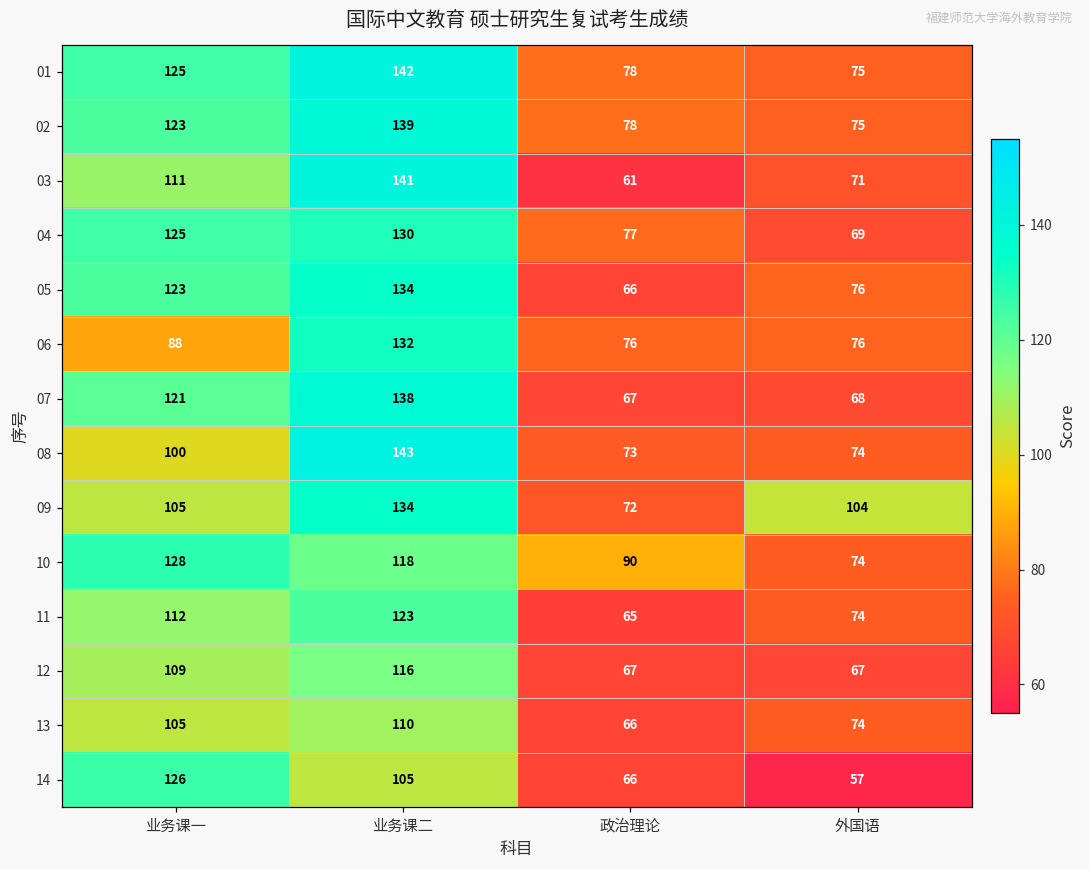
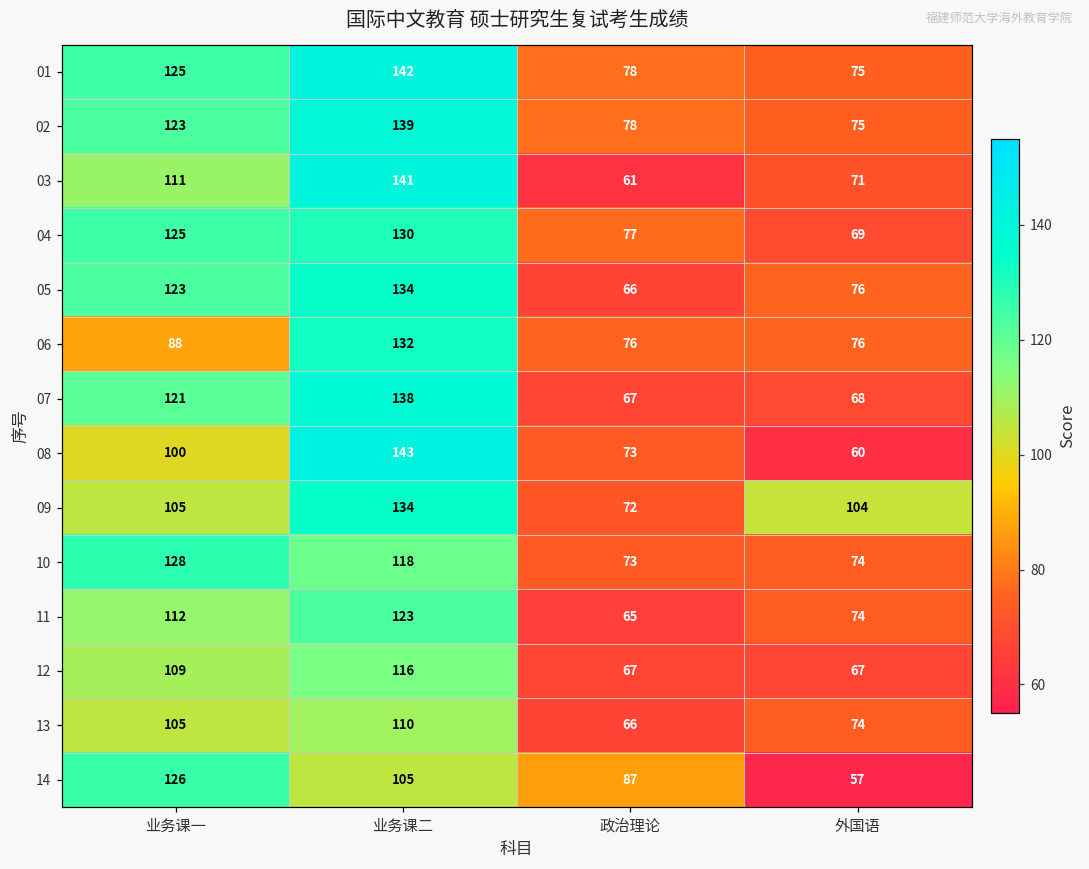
  {
    "01": {
      "业务课一": 125,
      "业务课二": 142,
      "政治理论": 78,
      "外国语": 75
    },
    "02": {
      "业务课一": 123,
      "业务课二": 139,
      "政治理论": 78,
      "外国语": 75
    },
    "03": {
      "业务课一": 111,
      "业务课二": 141,
      "政治理论": 61,
      "外国语": 71
    },
    "04": {
      "业务课一": 125,
      "业务课二": 130,
      "政治理论": 77,
      "外国语": 69
    },
    "05": {
      "业务课一": 123,
      "业务课二": 134,
      "政治理论": 66,
      "外国语": 76
    },
    "06": {
      "业务课一": 88,
      "业务课二": 132,
      "政治理论": 76,
      "外国语": 76
    },
    "07": {
      "业务课一": 121,
      "业务课二": 138,
      "政治理论": 67,
      "外国语": 68
    },
    "08": {
      "业务课一": 100,
      "业务课二": 143,
      "政治理论": 73,
-     "外国语": 74
+     "外国语": 60
    },
    "09": {
      "业务课一": 105,
      "业务课二": 134,
      "政治理论": 72,
      "外国语": 104
    },
    "10": {
      "业务课一": 128,
      "业务课二": 118,
-     "政治理论": 90,
+     "政治理论": 73,
      "外国语": 74
    },
    "11": {
      "业务课一": 112,
      "业务课二": 123,
      "政治理论": 65,
      "外国语": 74
    },
    "12": {
      "业务课一": 109,
      "业务课二": 116,
      "政治理论": 67,
      "外国语": 67
    },
    "13": {
      "业务课一": 105,
      "业务课二": 110,
      "政治理论": 66,
      "外国语": 74
    },
    "14": {
      "业务课一": 126,
      "业务课二": 105,
-     "政治理论": 66,
+     "政治理论": 87,
      "外国语": 57
    }
  }
